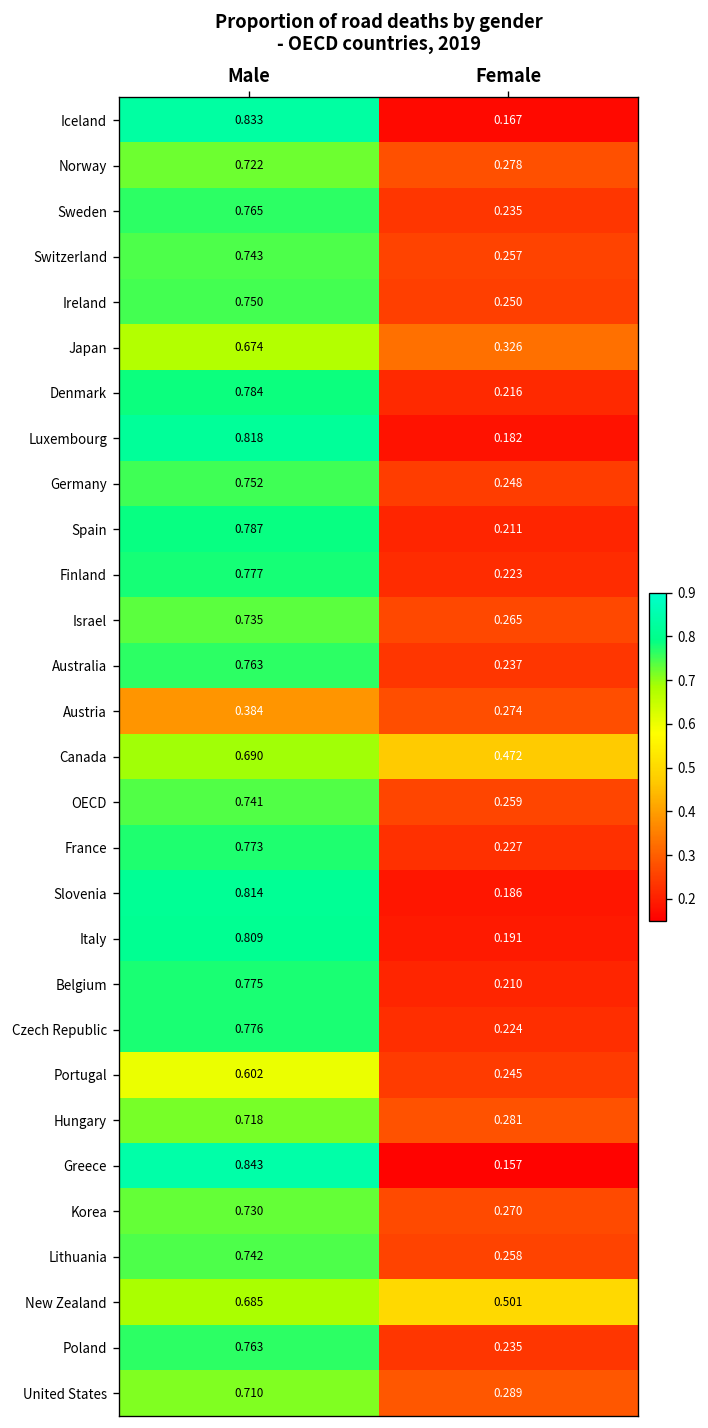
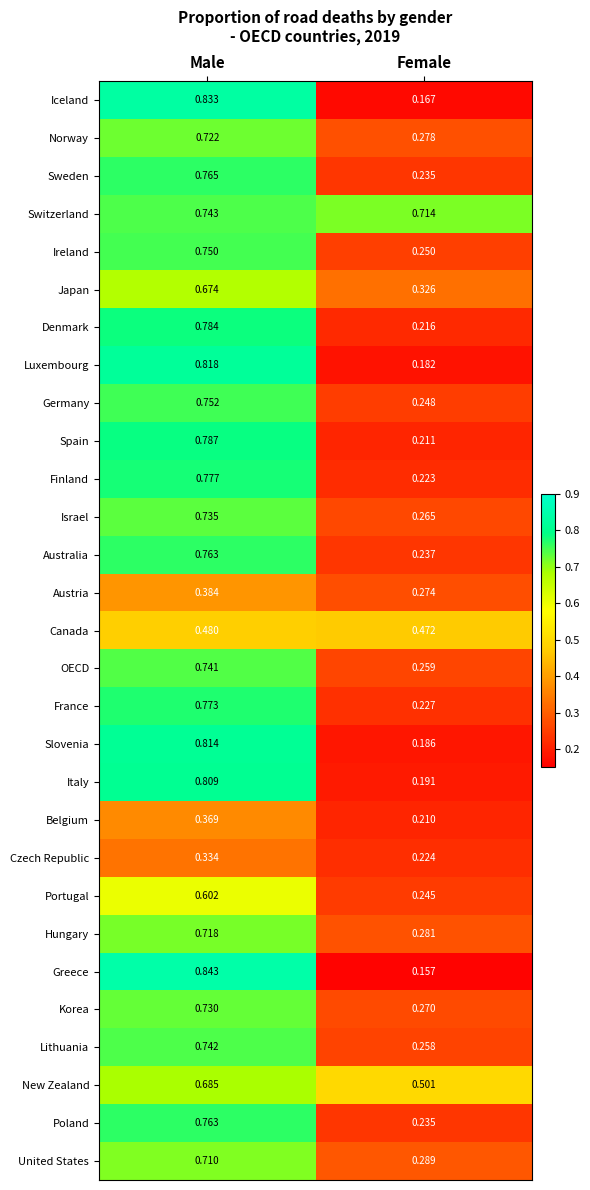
  {
    "Iceland": {
      "Male": 0.833,
      "Female": 0.167
    },
    "Norway": {
      "Male": 0.722,
      "Female": 0.278
    },
    "Sweden": {
      "Male": 0.765,
      "Female": 0.235
    },
    "Switzerland": {
      "Male": 0.743,
-     "Female": 0.257
+     "Female": 0.714
    },
    "Ireland": {
      "Male": 0.750,
      "Female": 0.250
    },
    "Japan": {
      "Male": 0.674,
      "Female": 0.326
    },
    "Denmark": {
      "Male": 0.784,
      "Female": 0.216
    },
    "Luxembourg": {
      "Male": 0.818,
      "Female": 0.182
    },
    "Germany": {
      "Male": 0.752,
      "Female": 0.248
    },
    "Spain": {
      "Male": 0.787,
      "Female": 0.211
    },
    "Finland": {
      "Male": 0.777,
      "Female": 0.223
    },
    "Israel": {
      "Male": 0.735,
      "Female": 0.265
    },
    "Australia": {
      "Male": 0.763,
      "Female": 0.237
    },
    "Austria": {
      "Male": 0.384,
      "Female": 0.274
    },
    "Canada": {
-     "Male": 0.690,
+     "Male": 0.480,
      "Female": 0.472
    },
    "OECD": {
      "Male": 0.741,
      "Female": 0.259
    },
    "France": {
      "Male": 0.773,
      "Female": 0.227
    },
    "Slovenia": {
      "Male": 0.814,
      "Female": 0.186
    },
    "Italy": {
      "Male": 0.809,
      "Female": 0.191
    },
    "Belgium": {
-     "Male": 0.775,
+     "Male": 0.369,
      "Female": 0.210
    },
    "Czech Republic": {
-     "Male": 0.776,
+     "Male": 0.334,
      "Female": 0.224
    },
    "Portugal": {
      "Male": 0.602,
      "Female": 0.245
    },
    "Hungary": {
      "Male": 0.718,
      "Female": 0.281
    },
    "Greece": {
      "Male": 0.843,
      "Female": 0.157
    },
    "Korea": {
      "Male": 0.730,
      "Female": 0.270
    },
    "Lithuania": {
      "Male": 0.742,
      "Female": 0.258
    },
    "New Zealand": {
      "Male": 0.685,
      "Female": 0.501
    },
    "Poland": {
      "Male": 0.763,
      "Female": 0.235
    },
    "United States": {
      "Male": 0.710,
      "Female": 0.289
    }
  }
